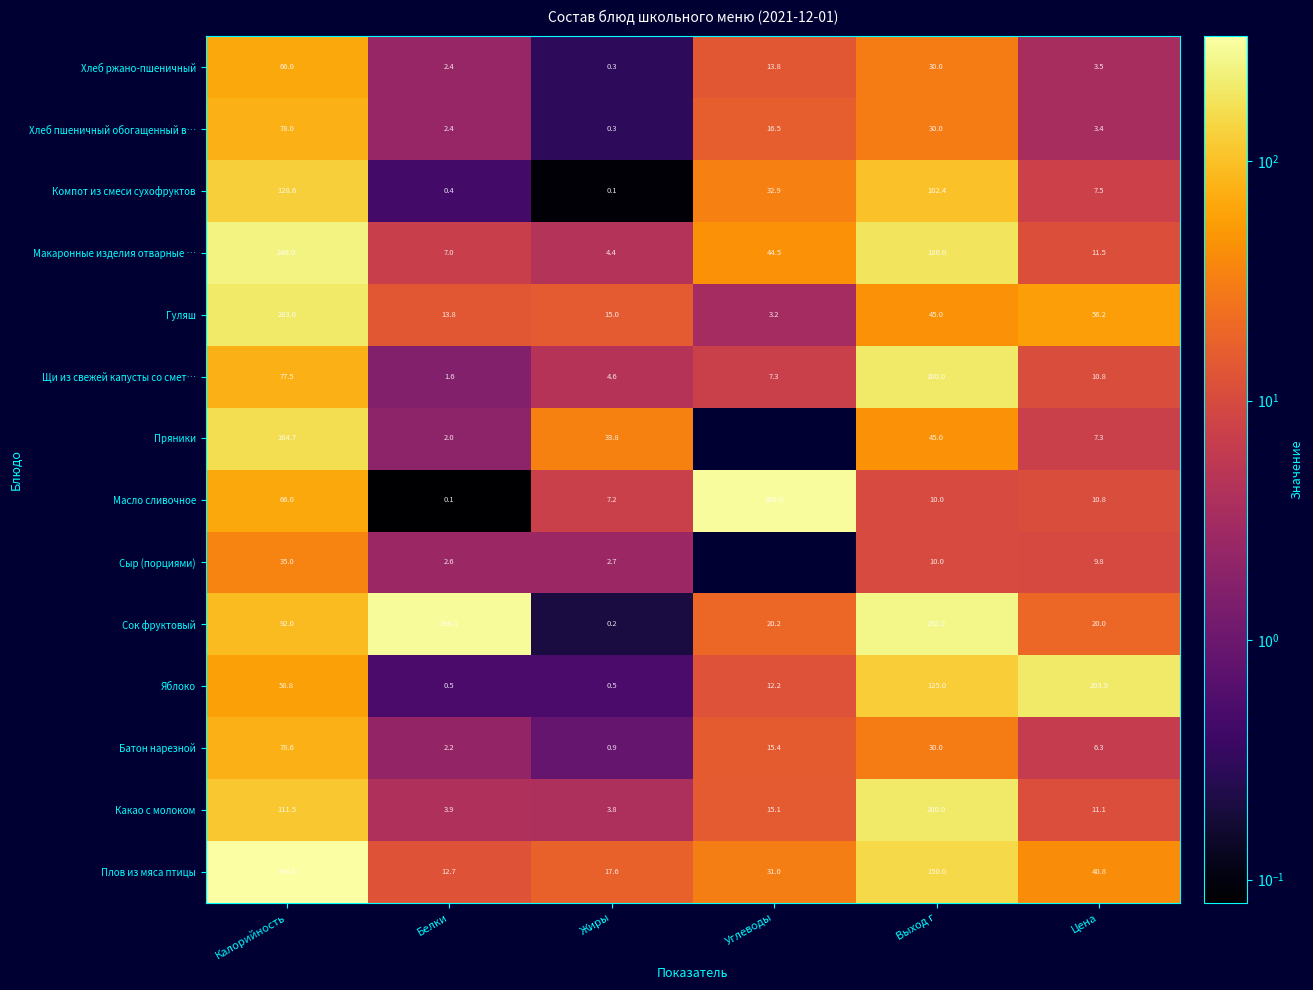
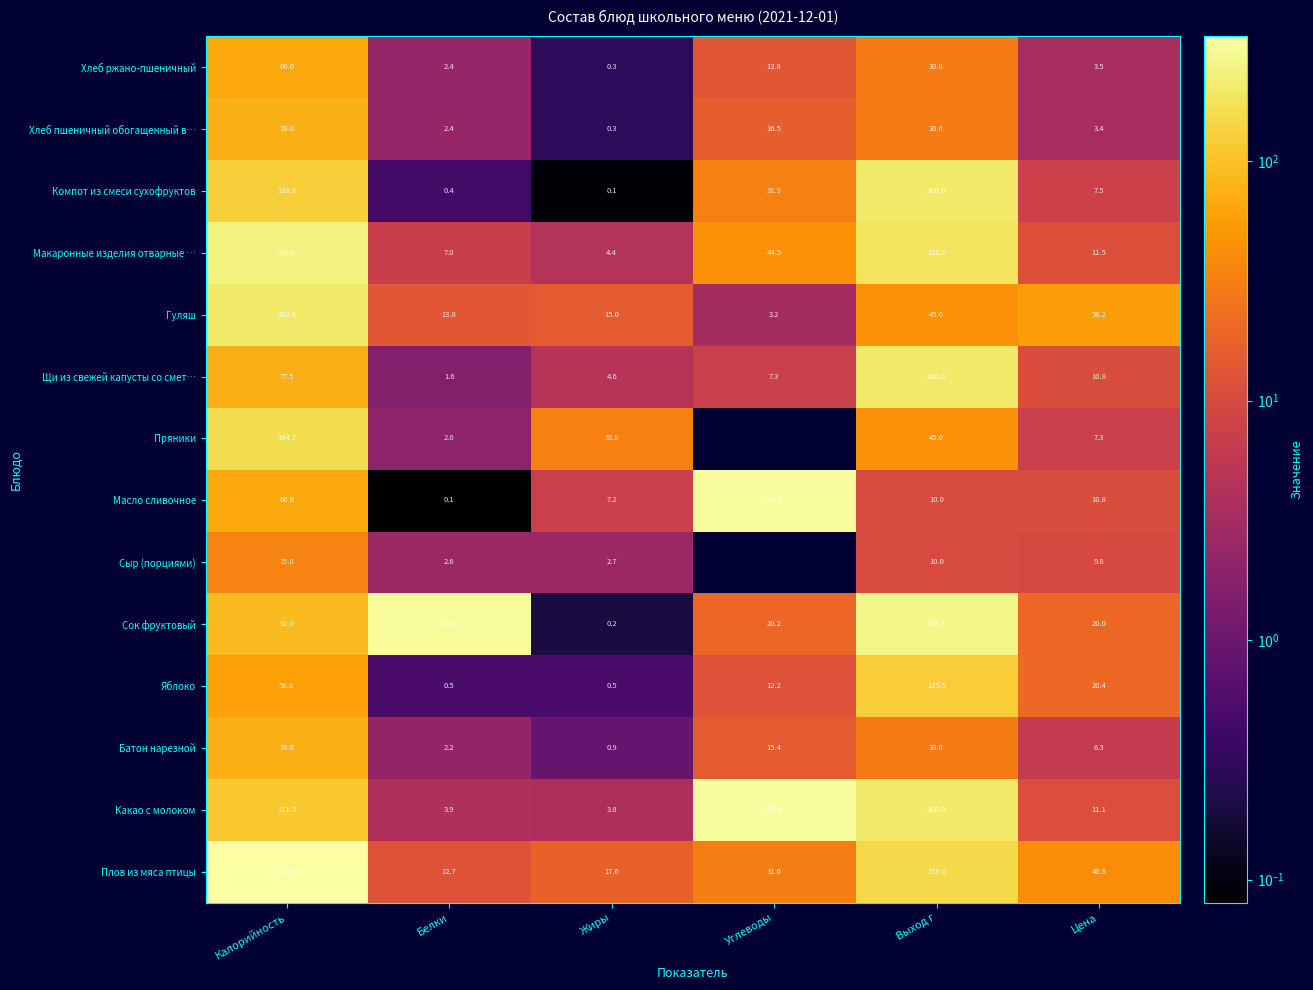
  {
    "Хлеб ржано-пшеничный": {
      "Калорийность": 66.0,
      "Белки": 2.4,
      "Жиры": 0.3,
      "Углеводы": 13.8,
      "Выход г": 30.0,
      "Цена": 3.5
    },
    "Хлеб пшеничный обогащенный в…": {
      "Калорийность": 78.0,
      "Белки": 2.4,
      "Жиры": 0.3,
      "Углеводы": 16.5,
      "Выход г": 30.0,
      "Цена": 3.4
    },
    "Компот из смеси сухофруктов": {
      "Калорийность": 128.6,
      "Белки": 0.4,
      "Жиры": 0.1,
      "Углеводы": 32.9,
-     "Выход г": 102.4,
+     "Выход г": 200.0,
      "Цена": 7.5
    },
    "Макаронные изделия отварные …": {
      "Калорийность": 246.0,
      "Белки": 7.0,
      "Жиры": 4.4,
      "Углеводы": 44.5,
      "Выход г": 180.0,
      "Цена": 11.5
    },
    "Гуляш": {
      "Калорийность": 203.0,
      "Белки": 13.8,
      "Жиры": 15.0,
      "Углеводы": 3.2,
      "Выход г": 45.0,
      "Цена": 56.2
    },
    "Щи из свежей капусты со смет…": {
      "Калорийность": 77.5,
      "Белки": 1.6,
      "Жиры": 4.6,
      "Углеводы": 7.3,
      "Выход г": 200.0,
      "Цена": 10.8
    },
    "Пряники": {
      "Калорийность": 164.7,
      "Белки": 2.0,
      "Жиры": 33.8,
      "Выход г": 45.0,
      "Цена": 7.3
    },
    "Масло сливочное": {
      "Калорийность": 66.0,
      "Белки": 0.1,
      "Жиры": 7.2,
      "Углеводы": 308.0,
      "Выход г": 10.0,
      "Цена": 10.8
    },
    "Сыр (порциями)": {
      "Калорийность": 35.0,
      "Белки": 2.6,
      "Жиры": 2.7,
      "Выход г": 10.0,
      "Цена": 9.8
    },
    "Сок фруктовый": {
      "Калорийность": 92.0,
      "Белки": 296.1,
      "Жиры": 0.2,
      "Углеводы": 20.2,
      "Выход г": 258.2,
      "Цена": 20.0
    },
    "Яблоко": {
      "Калорийность": 58.8,
      "Белки": 0.5,
      "Жиры": 0.5,
      "Углеводы": 12.2,
      "Выход г": 125.0,
-     "Цена": 203.9
+     "Цена": 20.4
    },
    "Батон нарезной": {
      "Калорийность": 78.6,
      "Белки": 2.2,
      "Жиры": 0.9,
      "Углеводы": 15.4,
      "Выход г": 30.0,
      "Цена": 6.3
    },
    "Какао с молоком": {
      "Калорийность": 111.5,
      "Белки": 3.9,
      "Жиры": 3.8,
-     "Углеводы": 15.1,
+     "Углеводы": 303.6,
      "Выход г": 200.0,
      "Цена": 11.1
    },
    "Плов из мяса птицы": {
      "Калорийность": 333.0,
      "Белки": 12.7,
      "Жиры": 17.6,
      "Углеводы": 31.0,
      "Выход г": 150.0,
      "Цена": 40.8
    }
  }
